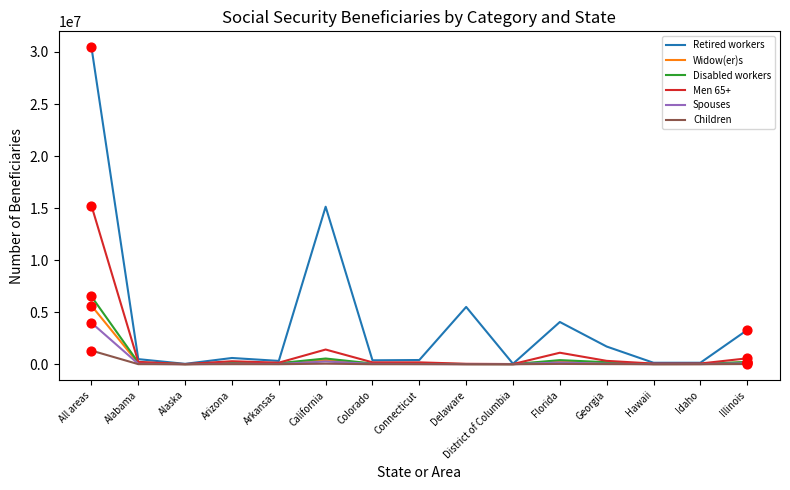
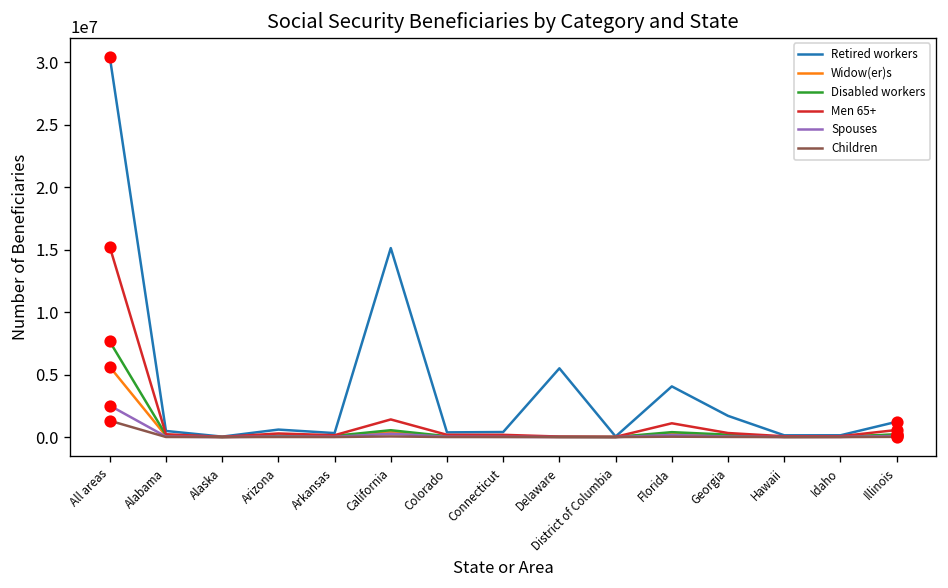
  {
    "Retired workers": {
      "Alabama": 500000,
      "Arizona": 600000,
      "California": 15100000,
      "Delaware": 5500000,
      "Florida": 4100000,
      "Georgia": 1700000,
-     "Illinois": 3300000
+     "Illinois": 1200000
    },
    "Disabled workers": {
-     "All areas": 6500000
+     "All areas": 7700000
    },
    "Men 65+": {
      "California": 1400000,
      "Florida": 1100000
    },
    "Spouses": {
-     "All areas": 4000000
+     "All areas": 2500000
    }
  }
